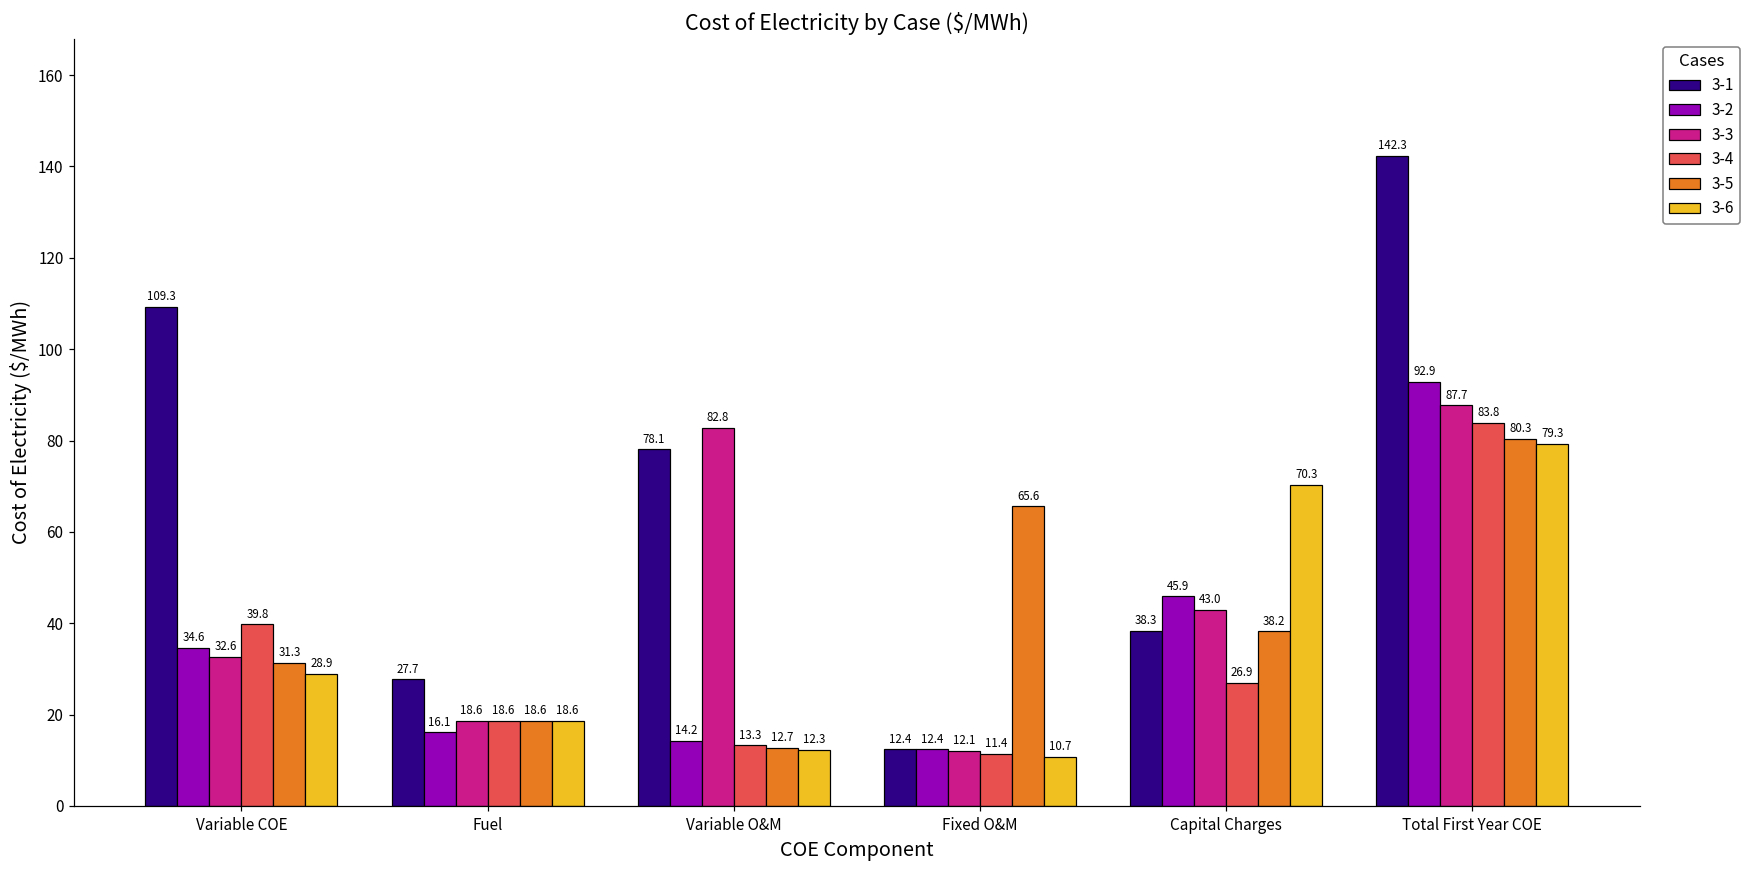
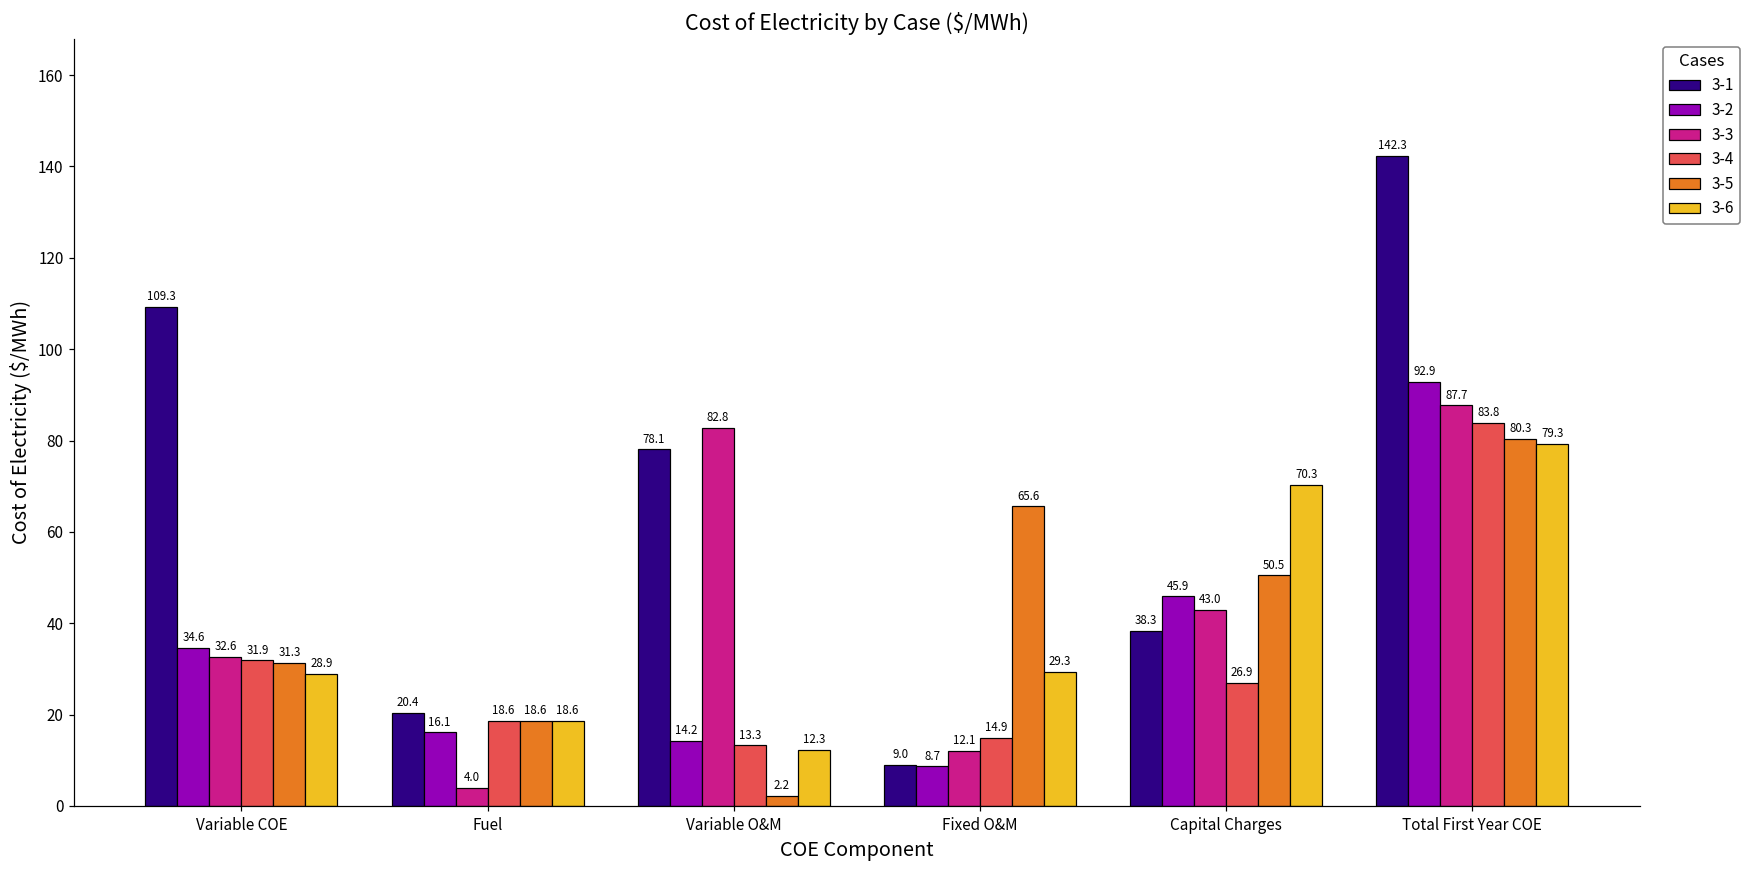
  {
    "3-1": {
      "Variable COE": 109.3,
-     "Fuel": 27.7,
+     "Fuel": 20.4,
      "Variable O&M": 78.1,
-     "Fixed O&M": 12.4,
+     "Fixed O&M": 9.0,
      "Capital Charges": 38.3,
      "Total First Year COE": 142.3
    },
    "3-2": {
      "Variable COE": 34.6,
      "Fuel": 16.1,
      "Variable O&M": 14.2,
-     "Fixed O&M": 12.4,
+     "Fixed O&M": 8.7,
      "Capital Charges": 45.9,
      "Total First Year COE": 92.9
    },
    "3-3": {
      "Variable COE": 32.6,
-     "Fuel": 18.6,
+     "Fuel": 4.0,
      "Variable O&M": 82.8,
      "Fixed O&M": 12.1,
      "Capital Charges": 43.0,
      "Total First Year COE": 87.7
    },
    "3-4": {
-     "Variable COE": 39.8,
+     "Variable COE": 31.9,
      "Fuel": 18.6,
      "Variable O&M": 13.3,
-     "Fixed O&M": 11.4,
+     "Fixed O&M": 14.9,
      "Capital Charges": 26.9,
      "Total First Year COE": 83.8
    },
    "3-5": {
      "Variable COE": 31.3,
      "Fuel": 18.6,
-     "Variable O&M": 12.7,
+     "Variable O&M": 2.2,
      "Fixed O&M": 65.6,
-     "Capital Charges": 38.2,
+     "Capital Charges": 50.5,
      "Total First Year COE": 80.3
    },
    "3-6": {
      "Variable COE": 28.9,
      "Fuel": 18.6,
      "Variable O&M": 12.3,
-     "Fixed O&M": 10.7,
+     "Fixed O&M": 29.3,
      "Capital Charges": 70.3,
      "Total First Year COE": 79.3
    }
  }
